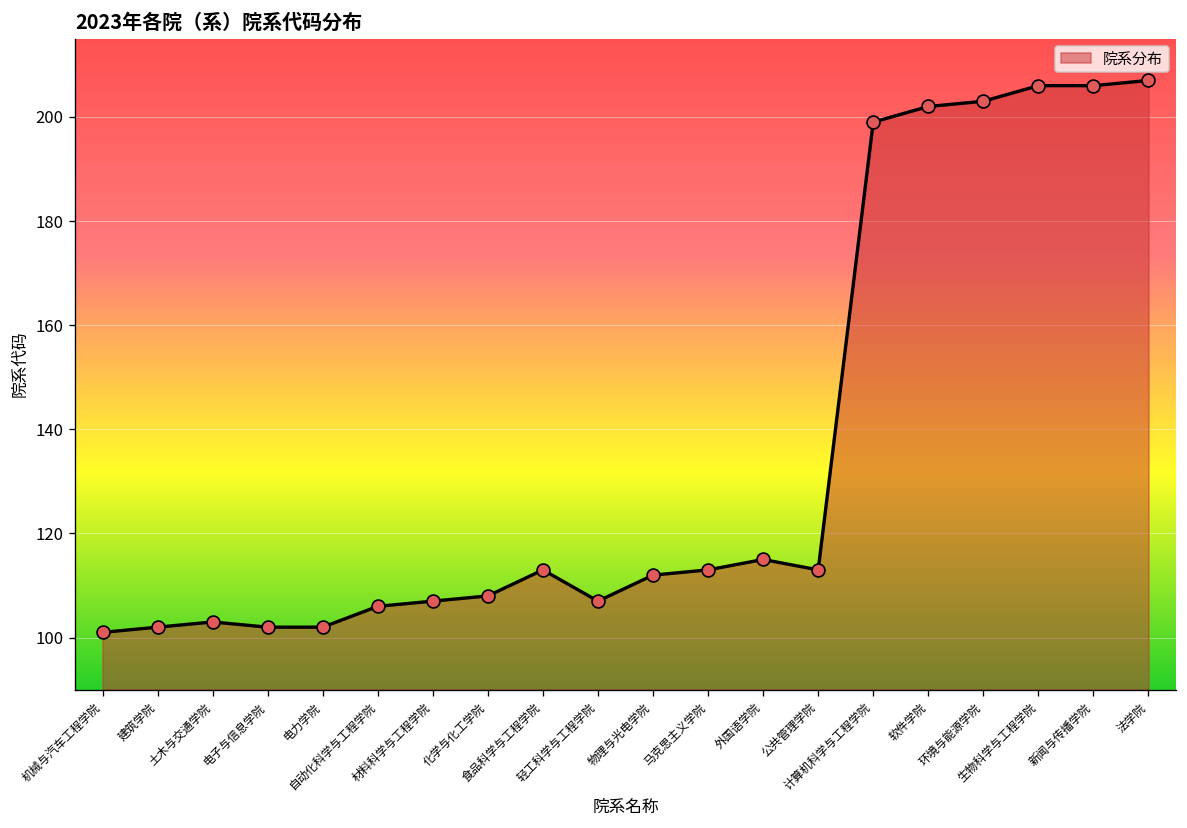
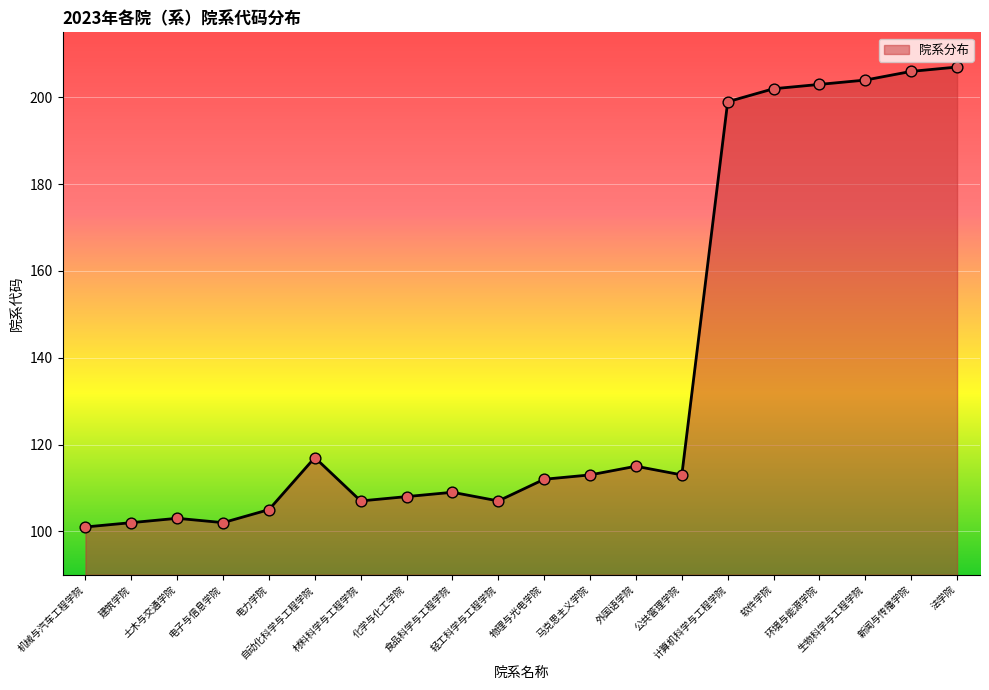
  {
    "机械与汽车工程学院": 101,
    "建筑学院": 102,
    "土木与交通学院": 103,
    "电子与信息学院": 102,
-   "电力学院": 102,
-   "自动化科学与工程学院": 106,
+   "电力学院": 105,
+   "自动化科学与工程学院": 117,
    "材料科学与工程学院": 107,
    "化学与化工学院": 108,
-   "食品科学与工程学院": 113,
+   "食品科学与工程学院": 109,
    "轻工科学与工程学院": 107,
    "物理与光电学院": 112,
    "马克思主义学院": 113,
    "外国语学院": 115,
    "公共管理学院": 113,
    "计算机科学与工程学院": 199,
    "软件学院": 202,
    "环境与能源学院": 203,
-   "生物科学与工程学院": 206,
+   "生物科学与工程学院": 204,
    "新闻与传播学院": 206,
    "法学院": 207
  }
